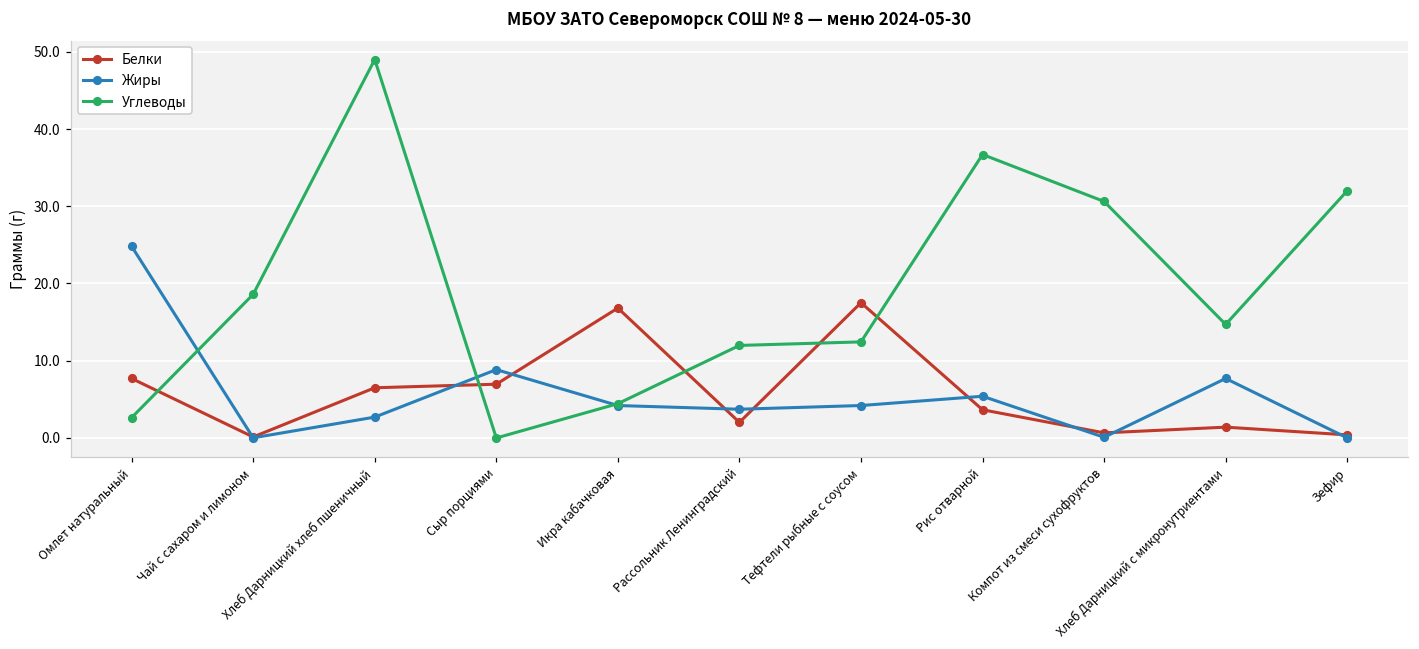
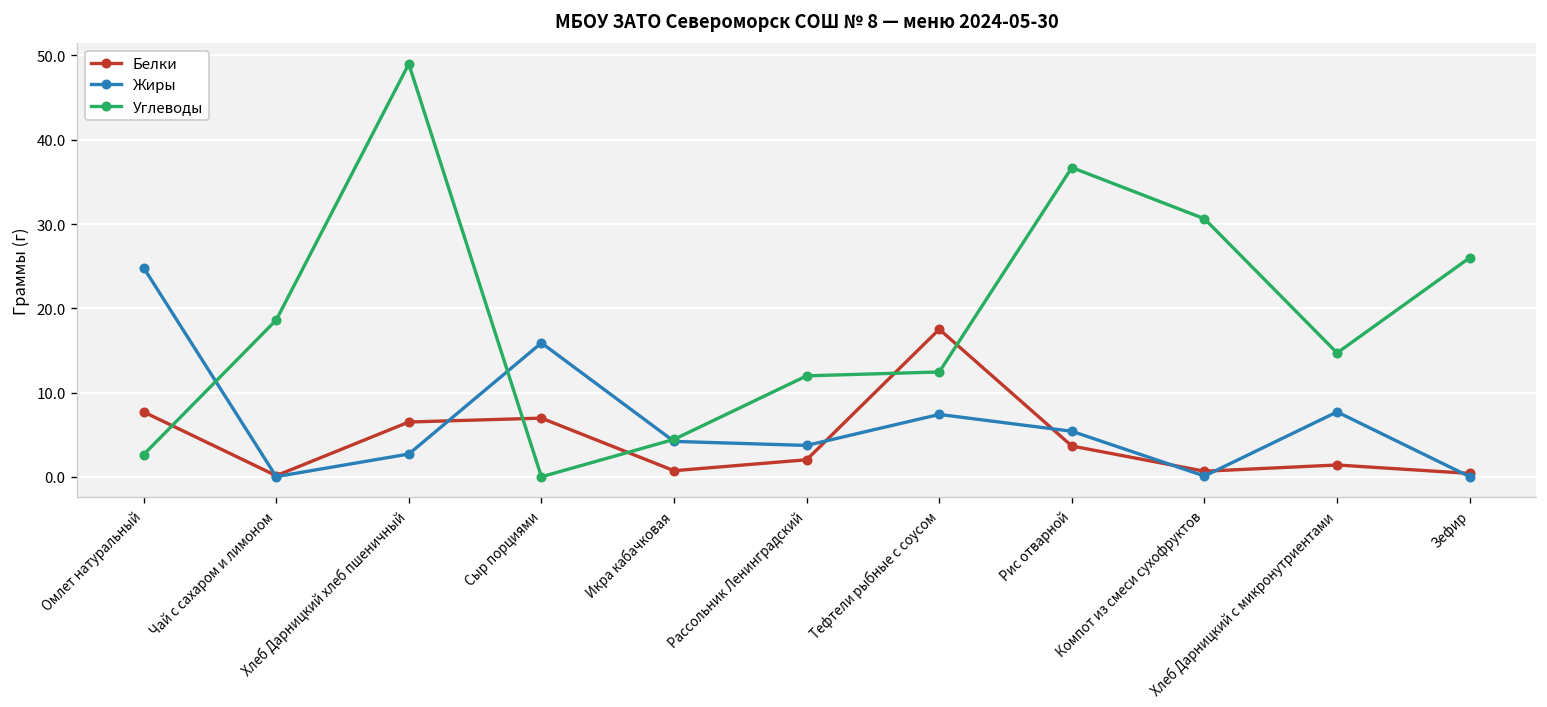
  {
    "Белки": {
      "Омлет натуральный": 8,
      "Хлеб Дарницкий хлеб пшеничный": 7,
      "Сыр порциями": 7,
-     "Икра кабачковая": 17,
+     "Икра кабачковая": 1,
      "Рассольник Ленинградский": 2,
      "Тефтели рыбные с соусом": 18,
      "Рис отварной": 4,
      "Компот из смеси сухофруктов": 1,
      "Хлеб Дарницкий с микронутриентами": 1,
      "Зефир": 0
    },
    "Жиры": {
      "Омлет натуральный": 25,
      "Хлеб Дарницкий хлеб пшеничный": 3,
-     "Сыр порциями": 9,
+     "Сыр порциями": 16,
      "Рассольник Ленинградский": 4,
-     "Тефтели рыбные с соусом": 4,
+     "Тефтели рыбные с соусом": 7,
      "Рис отварной": 5,
      "Компот из смеси сухофруктов": 0,
      "Хлеб Дарницкий с микронутриентами": 8,
      "Зефир": 0
    },
    "Углеводы": {
      "Омлет натуральный": 3,
      "Чай с сахаром и лимоном": 19,
      "Хлеб Дарницкий хлеб пшеничный": 49,
      "Сыр порциями": 0,
      "Рассольник Ленинградский": 12,
      "Тефтели рыбные с соусом": 12,
      "Рис отварной": 37,
      "Компот из смеси сухофруктов": 31,
      "Хлеб Дарницкий с микронутриентами": 15,
-     "Зефир": 32
+     "Зефир": 26
    }
  }
